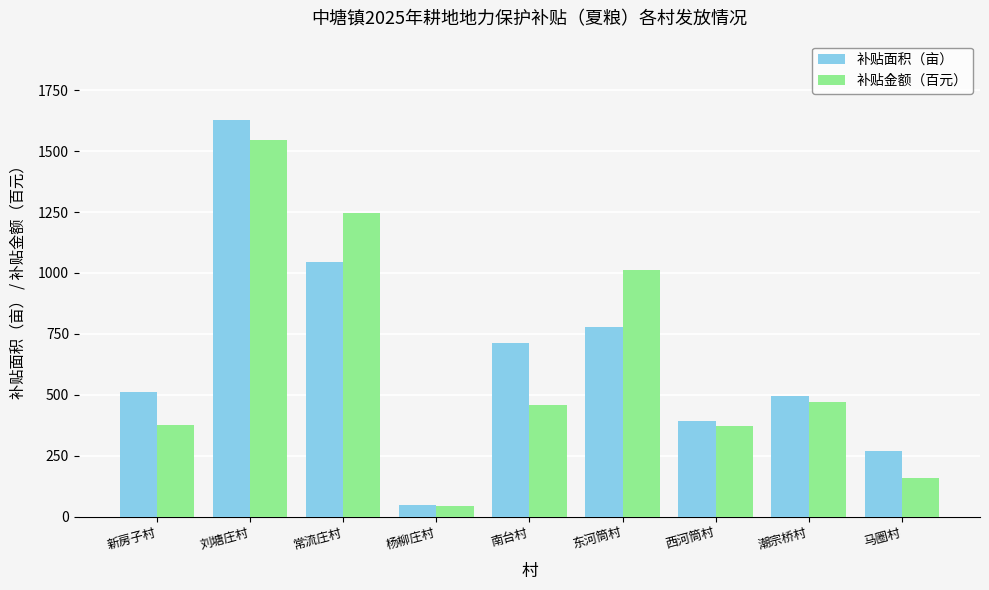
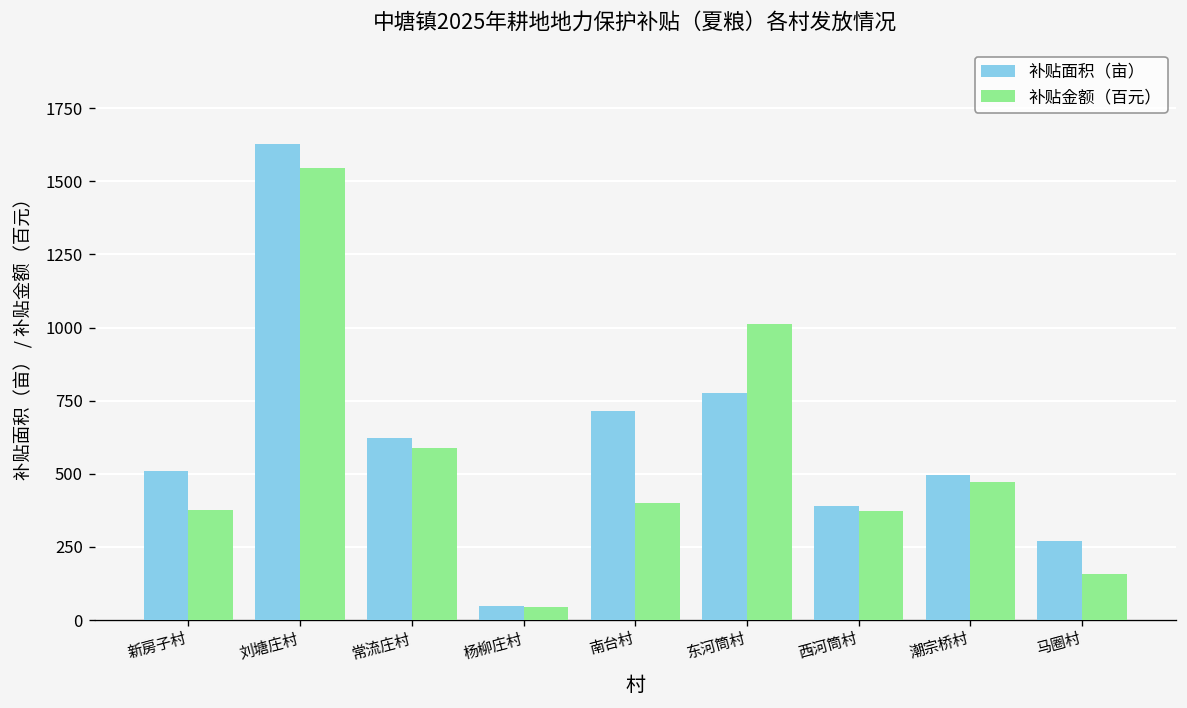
  {
    "补贴面积（亩）": {
      "新房子村": 510,
      "刘塘庄村": 1630,
-     "常流庄村": 1050,
+     "常流庄村": 620,
      "杨柳庄村": 50,
      "南台村": 710,
      "东河筒村": 780,
      "西河筒村": 390,
      "潮宗桥村": 500,
      "马圈村": 270
    },
    "补贴金额（百元）": {
      "新房子村": 380,
      "刘塘庄村": 1550,
-     "常流庄村": 1250,
+     "常流庄村": 590,
      "杨柳庄村": 40,
-     "南台村": 460,
+     "南台村": 400,
      "东河筒村": 1010,
      "西河筒村": 370,
      "潮宗桥村": 470,
      "马圈村": 160
    }
  }
